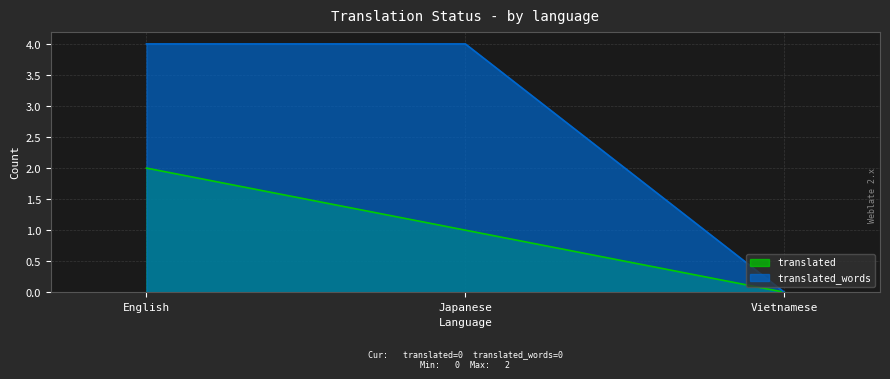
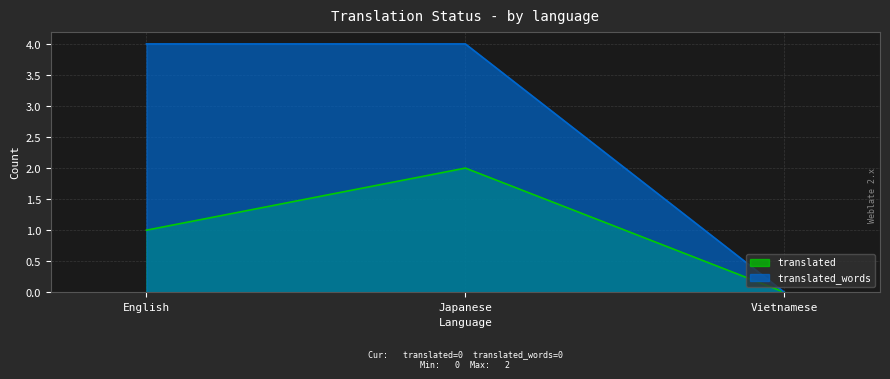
  {
    "translated": {
-     "English": 2,
-     "Japanese": 1
+     "English": 1,
+     "Japanese": 2
    },
    "translated_words": {
      "English": 4,
      "Japanese": 4
    }
  }
